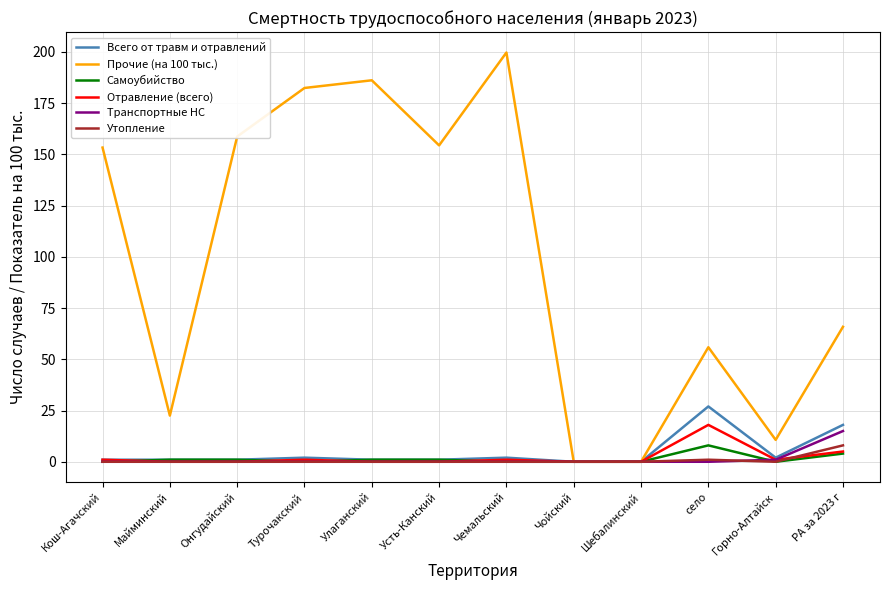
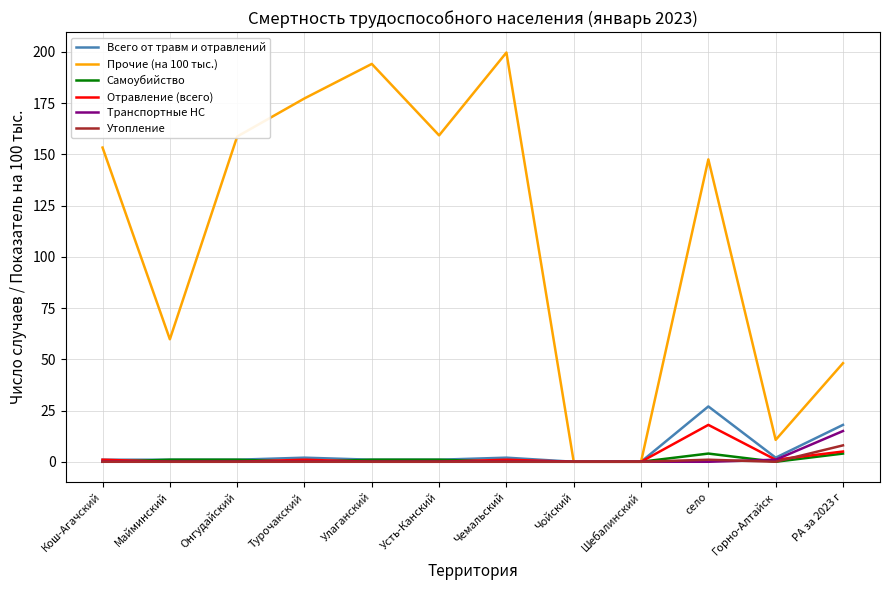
  {
    "Всего от травм и отравлений": {
      "село": 27,
      "РА за 2023 г": 18
    },
    "Прочие (на 100 тыс.)": {
      "Кош-Агачский": 153,
-     "Майминский": 23,
-     "Турочакский": 182,
-     "Улаганский": 186,
-     "Усть-Канский": 154,
+     "Майминский": 60,
+     "Турочакский": 177,
+     "Улаганский": 194,
+     "Усть-Канский": 159,
      "Чемальский": 200,
-     "село": 56,
+     "село": 148,
      "Горно-Алтайск": 11,
-     "РА за 2023 г": 66
+     "РА за 2023 г": 48
    },
    "Самоубийство": {
-     "село": 8
+     "село": 4
    },
    "Отравление (всего)": {
      "село": 18
    },
    "Транспортные НС": {
      "РА за 2023 г": 15
    },
    "Утопление": {
      "РА за 2023 г": 8
    }
  }
